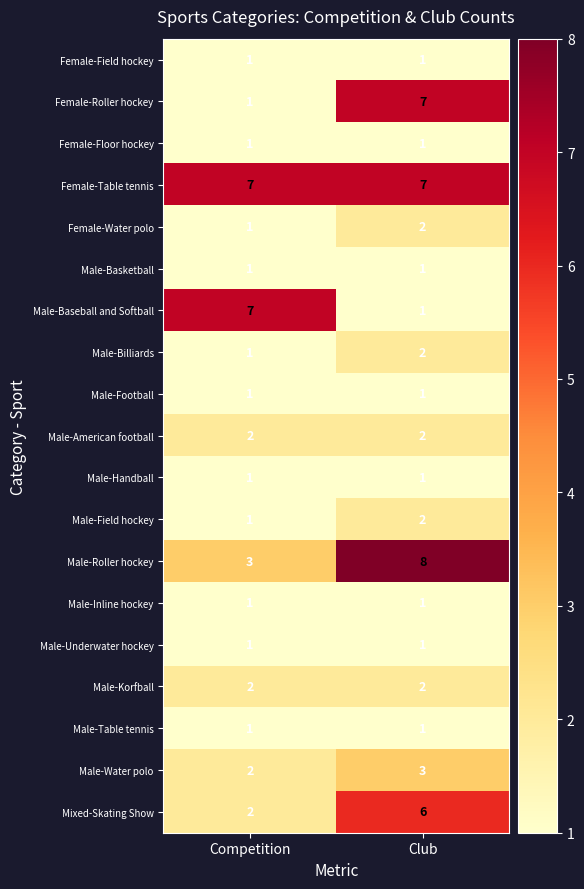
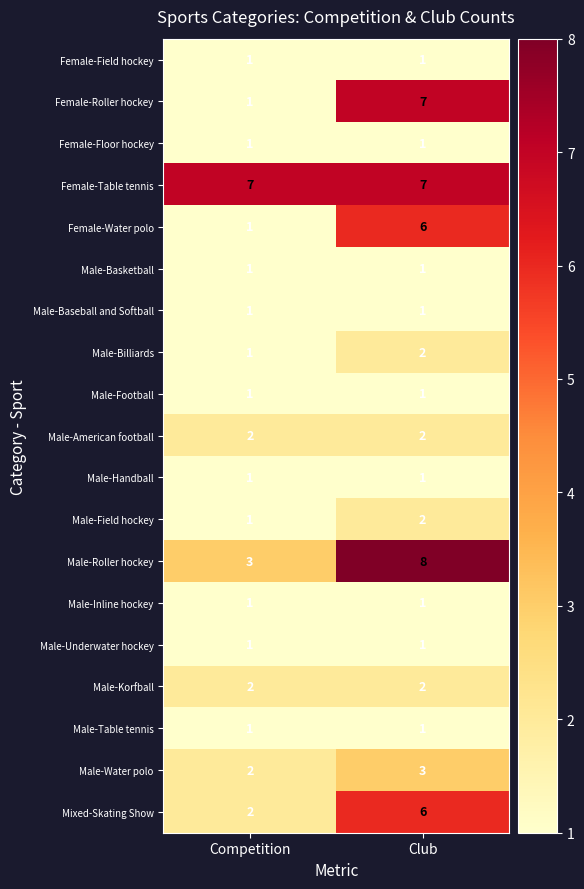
  {
    "Female-Field hockey": {
      "Competition": 1,
      "Club": 1
    },
    "Female-Roller hockey": {
      "Competition": 1,
      "Club": 7
    },
    "Female-Floor hockey": {
      "Competition": 1,
      "Club": 1
    },
    "Female-Table tennis": {
      "Competition": 7,
      "Club": 7
    },
    "Female-Water polo": {
      "Competition": 1,
-     "Club": 2
+     "Club": 6
    },
    "Male-Basketball": {
      "Competition": 1,
      "Club": 1
    },
    "Male-Baseball and Softball": {
-     "Competition": 7,
+     "Competition": 1,
      "Club": 1
    },
    "Male-Billiards": {
      "Competition": 1,
      "Club": 2
    },
    "Male-Football": {
      "Competition": 1,
      "Club": 1
    },
    "Male-American football": {
      "Competition": 2,
      "Club": 2
    },
    "Male-Handball": {
      "Competition": 1,
      "Club": 1
    },
    "Male-Field hockey": {
      "Competition": 1,
      "Club": 2
    },
    "Male-Roller hockey": {
      "Competition": 3,
      "Club": 8
    },
    "Male-Inline hockey": {
      "Competition": 1,
      "Club": 1
    },
    "Male-Underwater hockey": {
      "Competition": 1,
      "Club": 1
    },
    "Male-Korfball": {
      "Competition": 2,
      "Club": 2
    },
    "Male-Table tennis": {
      "Competition": 1,
      "Club": 1
    },
    "Male-Water polo": {
      "Competition": 2,
      "Club": 3
    },
    "Mixed-Skating Show": {
      "Competition": 2,
      "Club": 6
    }
  }
